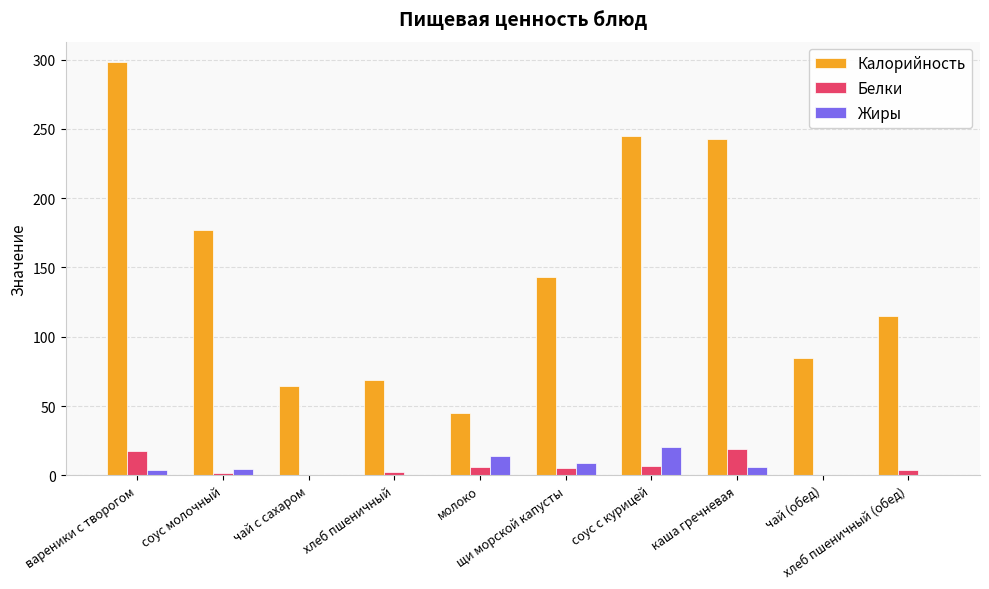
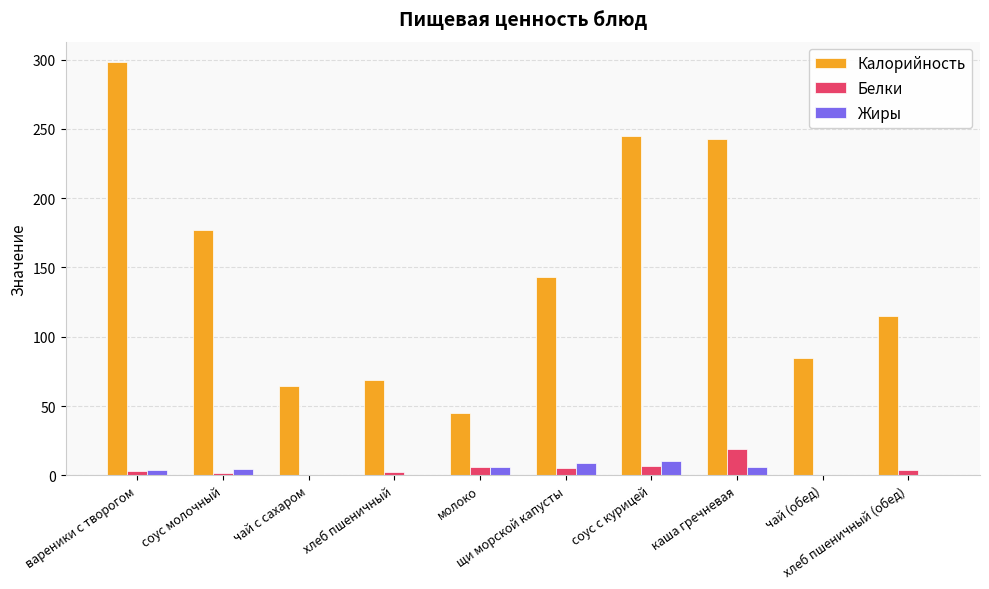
  {
    "Калорийность": {
      "вареники с творогом": 298,
      "соус молочный": 177,
      "чай с сахаром": 65,
      "хлеб пшеничный": 69,
      "молоко": 45,
      "щи морской капусты": 143,
      "соус с курицей": 245,
      "каша гречневая": 242,
      "чай (обед)": 85,
      "хлеб пшеничный (обед)": 115
    },
    "Белки": {
-     "вареники с творогом": 18,
+     "вареники с творогом": 3,
      "хлеб пшеничный": 2,
      "молоко": 6,
      "щи морской капусты": 5,
      "соус с курицей": 7,
      "каша гречневая": 19,
      "хлеб пшеничный (обед)": 4
    },
    "Жиры": {
      "вареники с творогом": 4,
      "соус молочный": 4,
-     "молоко": 14,
+     "молоко": 6,
      "щи морской капусты": 9,
-     "соус с курицей": 20,
+     "соус с курицей": 10,
      "каша гречневая": 6
    }
  }
